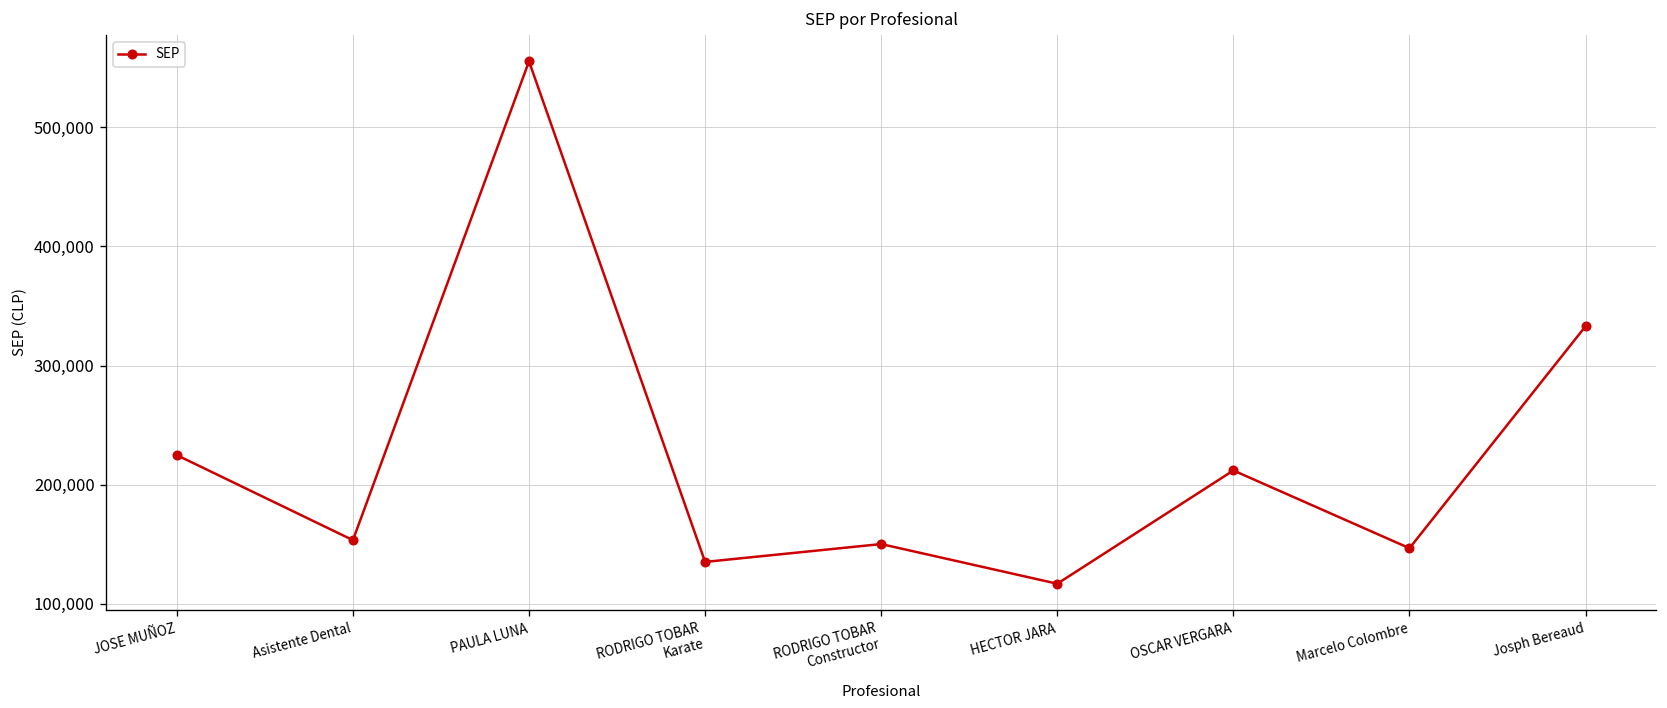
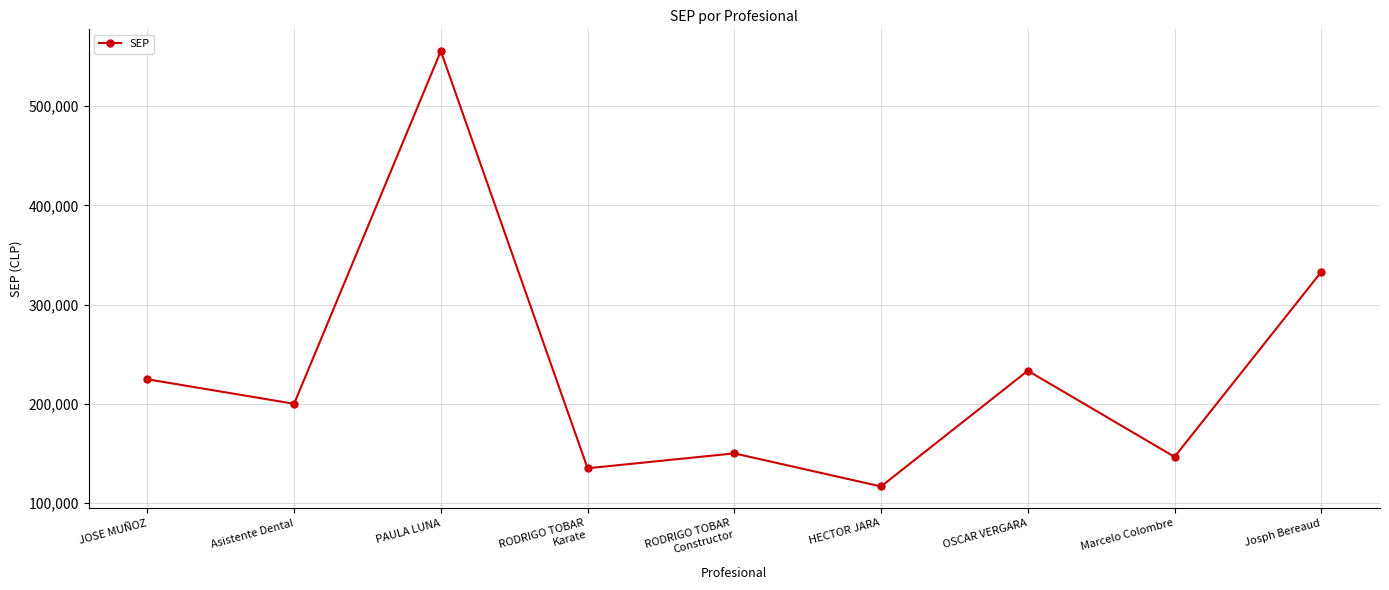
  {
    "JOSE MUÑOZ": "220,000",
-   "Asistente Dental": "150,000",
+   "Asistente Dental": "200,000",
    "PAULA LUNA": "560,000",
    "RODRIGO TOBAR Karate": "140,000",
    "RODRIGO TOBAR Constructor": "150,000",
    "HECTOR JARA": "120,000",
-   "OSCAR VERGARA": "210,000",
+   "OSCAR VERGARA": "230,000",
    "Marcelo Colombre": "150,000",
    "Josph Bereaud": "330,000"
  }
